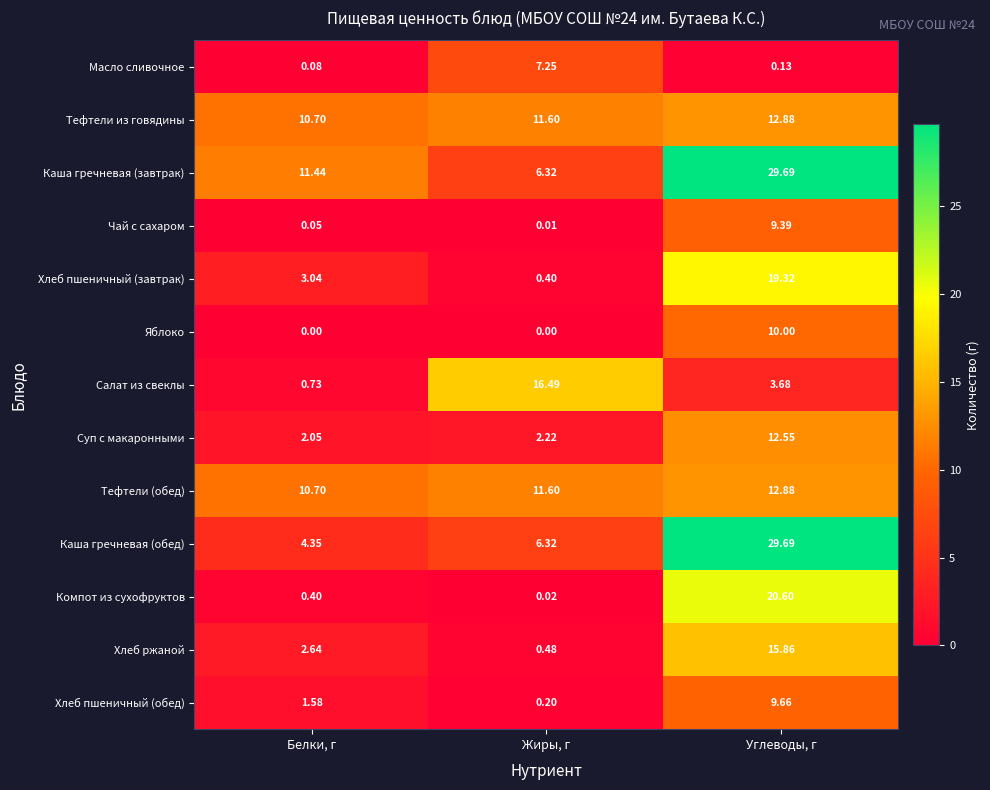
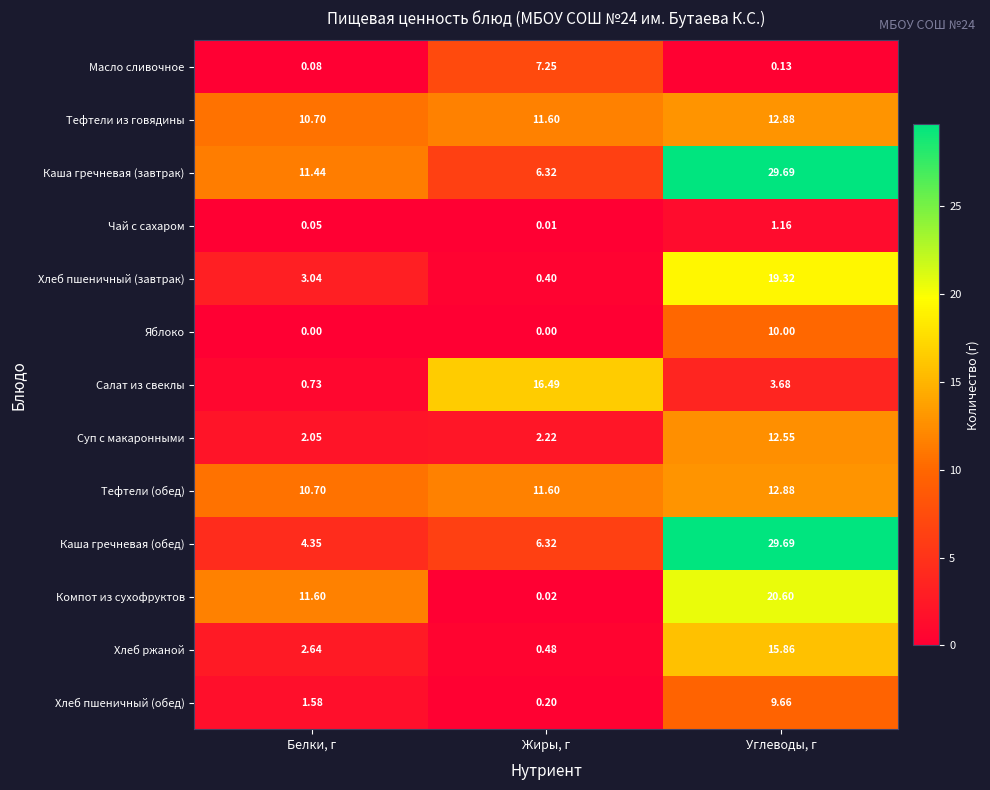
  {
    "Масло сливочное": {
      "Белки, г": 0.08,
      "Жиры, г": 7.25,
      "Углеводы, г": 0.13
    },
    "Тефтели из говядины": {
      "Белки, г": 10.70,
      "Жиры, г": 11.60,
      "Углеводы, г": 12.88
    },
    "Каша гречневая (завтрак)": {
      "Белки, г": 11.44,
      "Жиры, г": 6.32,
      "Углеводы, г": 29.69
    },
    "Чай с сахаром": {
      "Белки, г": 0.05,
      "Жиры, г": 0.01,
-     "Углеводы, г": 9.39
+     "Углеводы, г": 1.16
    },
    "Хлеб пшеничный (завтрак)": {
      "Белки, г": 3.04,
      "Жиры, г": 0.40,
      "Углеводы, г": 19.32
    },
    "Яблоко": {
      "Белки, г": 0.00,
      "Жиры, г": 0.00,
      "Углеводы, г": 10.00
    },
    "Салат из свеклы": {
      "Белки, г": 0.73,
      "Жиры, г": 16.49,
      "Углеводы, г": 3.68
    },
    "Суп с макаронными": {
      "Белки, г": 2.05,
      "Жиры, г": 2.22,
      "Углеводы, г": 12.55
    },
    "Тефтели (обед)": {
      "Белки, г": 10.70,
      "Жиры, г": 11.60,
      "Углеводы, г": 12.88
    },
    "Каша гречневая (обед)": {
      "Белки, г": 4.35,
      "Жиры, г": 6.32,
      "Углеводы, г": 29.69
    },
    "Компот из сухофруктов": {
-     "Белки, г": 0.40,
+     "Белки, г": 11.60,
      "Жиры, г": 0.02,
      "Углеводы, г": 20.60
    },
    "Хлеб ржаной": {
      "Белки, г": 2.64,
      "Жиры, г": 0.48,
      "Углеводы, г": 15.86
    },
    "Хлеб пшеничный (обед)": {
      "Белки, г": 1.58,
      "Жиры, г": 0.20,
      "Углеводы, г": 9.66
    }
  }
